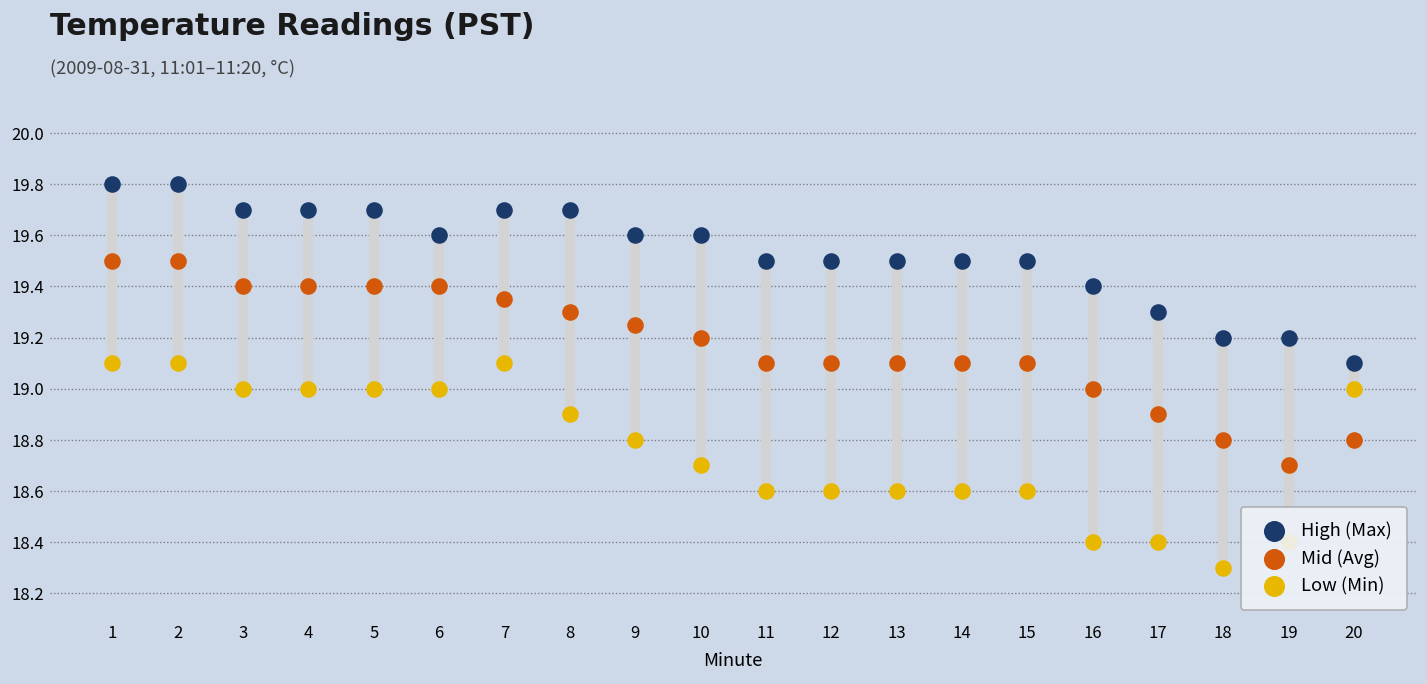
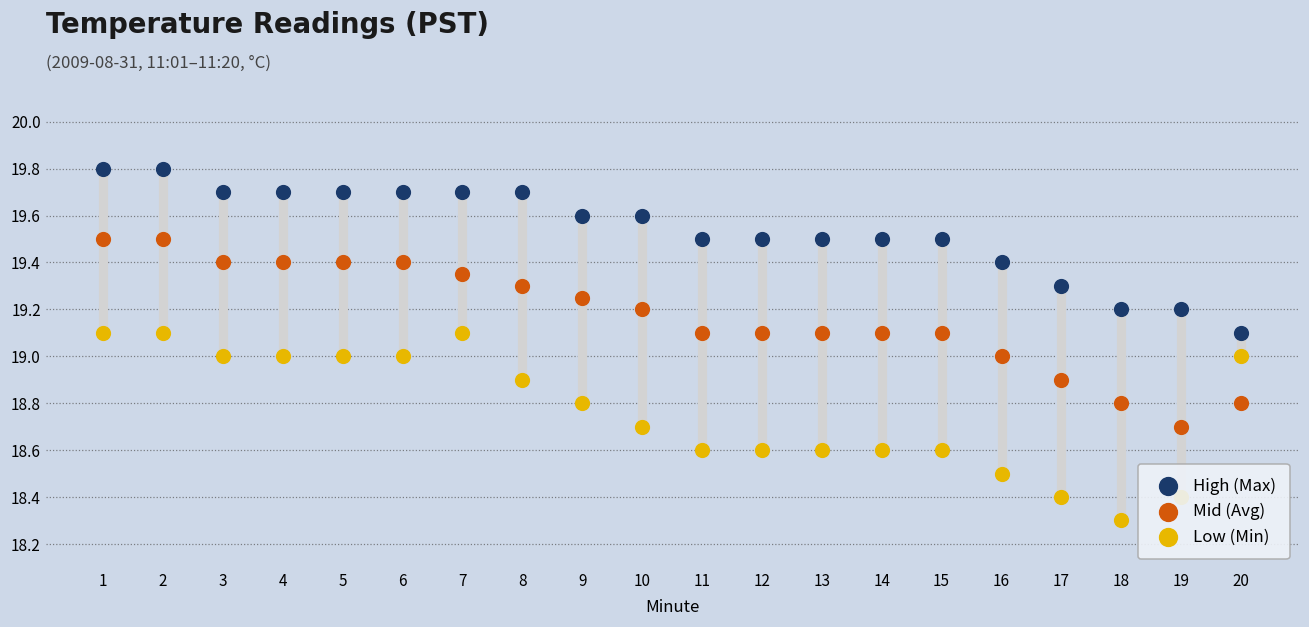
  {
    "High (Max)": {
-     "6": 19.6
+     "6": 19.7
    },
    "Low (Min)": {
-     "16": 18.4
+     "16": 18.5
    }
  }
